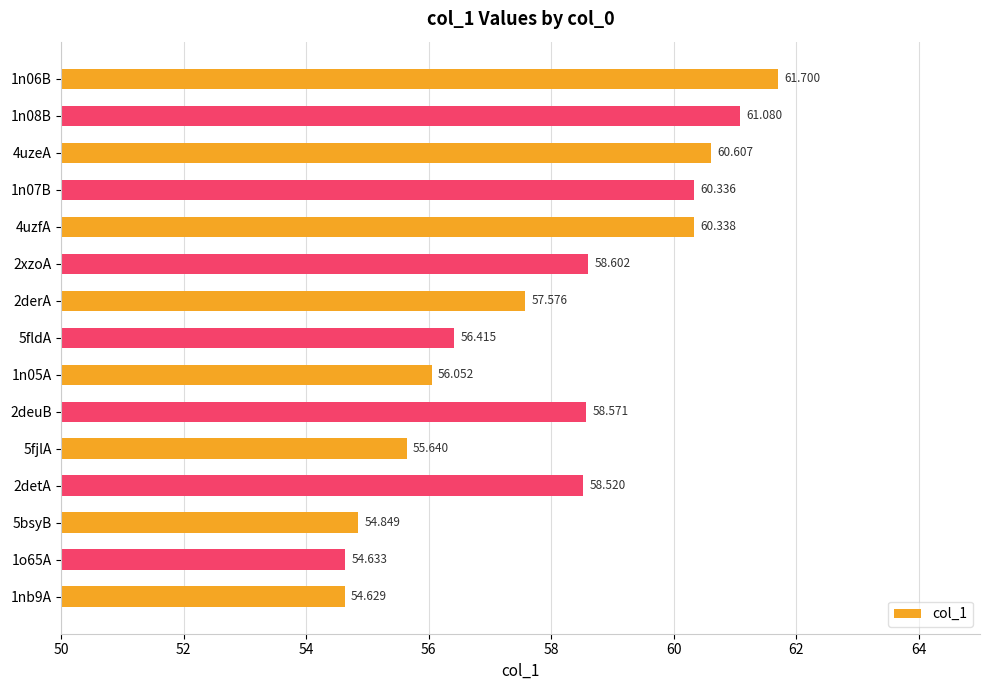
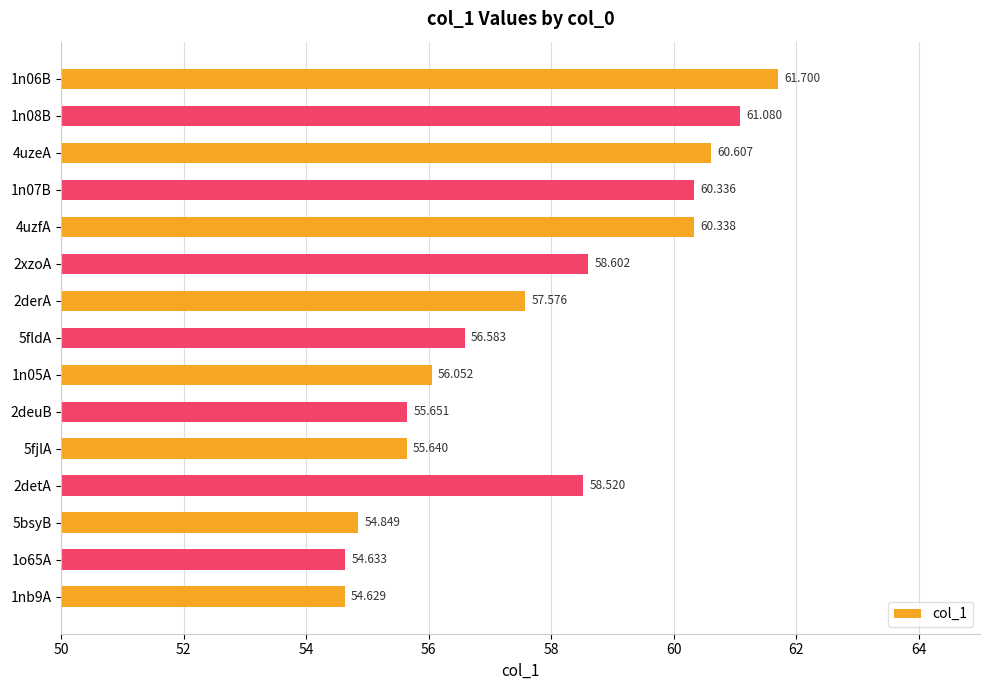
  {
    "1n06B": 61.700,
    "1n08B": 61.080,
    "4uzeA": 60.607,
    "1n07B": 60.336,
    "4uzfA": 60.338,
    "2xzoA": 58.602,
    "2derA": 57.576,
-   "5fldA": 56.415,
+   "5fldA": 56.583,
    "1n05A": 56.052,
-   "2deuB": 58.571,
+   "2deuB": 55.651,
    "5fjlA": 55.640,
    "2detA": 58.520,
    "5bsyB": 54.849,
    "1o65A": 54.633,
    "1nb9A": 54.629
  }
